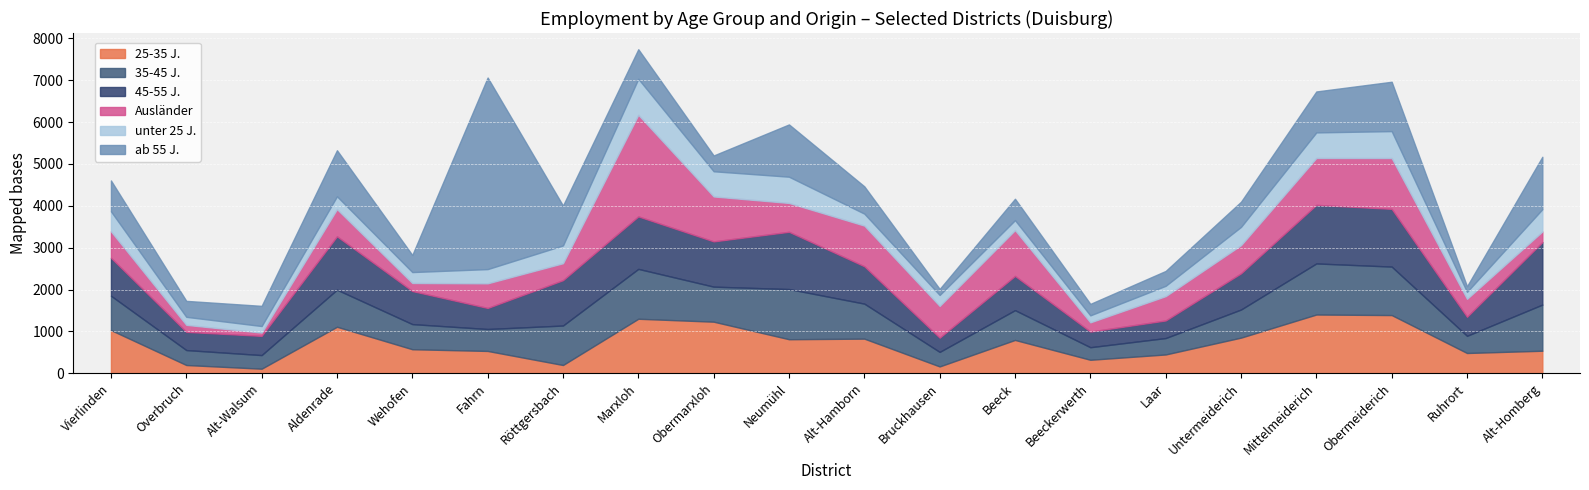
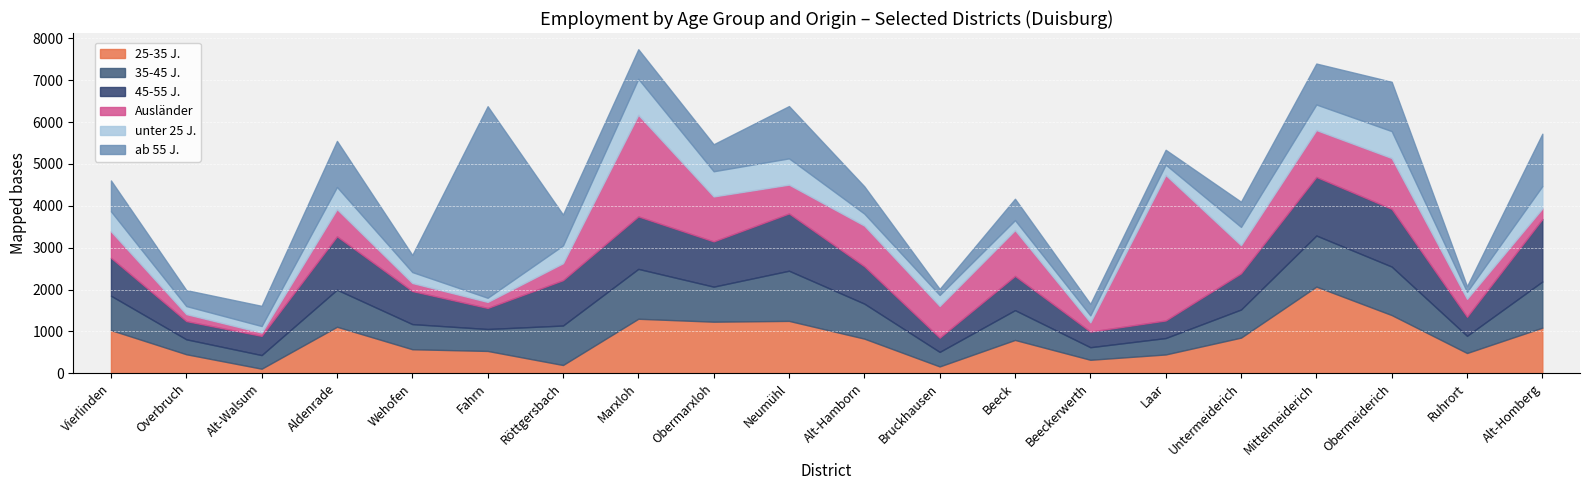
  {
    "25-35 J.": {
      "Vierlinden": 1000,
-     "Overbruch": 200,
+     "Overbruch": 500,
      "Alt-Walsum": 100,
      "Aldenrade": 1100,
      "Wehofen": 600,
      "Fahrn": 500,
      "Röttgersbach": 200,
      "Marxloh": 1300,
      "Obermarxloh": 1200,
-     "Neumühl": 800,
+     "Neumühl": 1300,
      "Alt-Hamborn": 800,
      "Bruckhausen": 200,
      "Beeck": 800,
      "Beeckerwerth": 300,
      "Laar": 500,
      "Untermeiderich": 900,
-     "Mittelmeiderich": 1400,
+     "Mittelmeiderich": 2100,
      "Obermeiderich": 1400,
      "Ruhrort": 500,
-     "Alt-Homberg": 500
+     "Alt-Homberg": 1100
    },
    "Ausländer": {
      "Vierlinden": 600,
      "Overbruch": 200,
      "Alt-Walsum": 100,
      "Aldenrade": 600,
      "Wehofen": 200,
-     "Fahrn": 600,
+     "Fahrn": 100,
      "Röttgersbach": 400,
      "Marxloh": 2400,
      "Obermarxloh": 1100,
      "Neumühl": 700,
      "Alt-Hamborn": 1000,
      "Bruckhausen": 800,
      "Beeck": 1100,
      "Beeckerwerth": 200,
-     "Laar": 600,
+     "Laar": 3500,
      "Untermeiderich": 700,
      "Mittelmeiderich": 1100,
      "Obermeiderich": 1200,
      "Ruhrort": 400,
      "Alt-Homberg": 300
    },
    "unter 25 J.": {
      "Vierlinden": 500,
      "Overbruch": 200,
      "Alt-Walsum": 200,
-     "Aldenrade": 300,
+     "Aldenrade": 500,
      "Wehofen": 300,
-     "Fahrn": 300,
+     "Fahrn": 100,
      "Röttgersbach": 400,
      "Marxloh": 900,
      "Obermarxloh": 600,
      "Neumühl": 600,
      "Alt-Hamborn": 300,
      "Bruckhausen": 300,
      "Beeck": 200,
      "Beeckerwerth": 200,
      "Laar": 200,
      "Untermeiderich": 400,
      "Mittelmeiderich": 600,
      "Obermeiderich": 600,
      "Ruhrort": 200,
      "Alt-Homberg": 500
    },
    "ab 55 J.": {
      "Vierlinden": 700,
      "Overbruch": 400,
      "Alt-Walsum": 500,
      "Aldenrade": 1100,
      "Wehofen": 400,
      "Fahrn": 4600,
-     "Röttgersbach": 1000,
+     "Röttgersbach": 700,
      "Marxloh": 700,
-     "Obermarxloh": 400,
+     "Obermarxloh": 600,
      "Neumühl": 1200,
      "Alt-Hamborn": 700,
      "Bruckhausen": 100,
      "Beeck": 500,
      "Beeckerwerth": 300,
      "Laar": 400,
      "Untermeiderich": 600,
      "Mittelmeiderich": 1000,
      "Obermeiderich": 1200,
      "Ruhrort": 100,
      "Alt-Homberg": 1300
    }
  }
